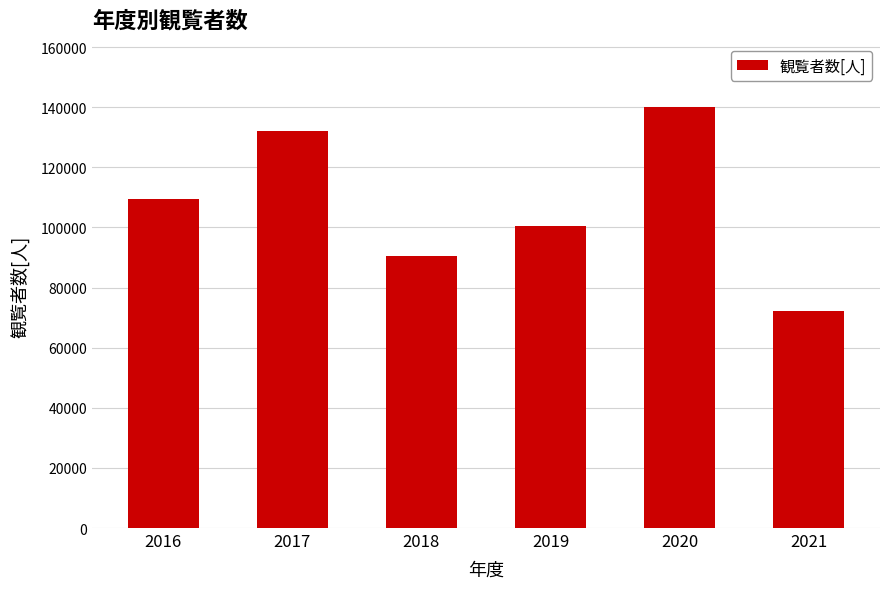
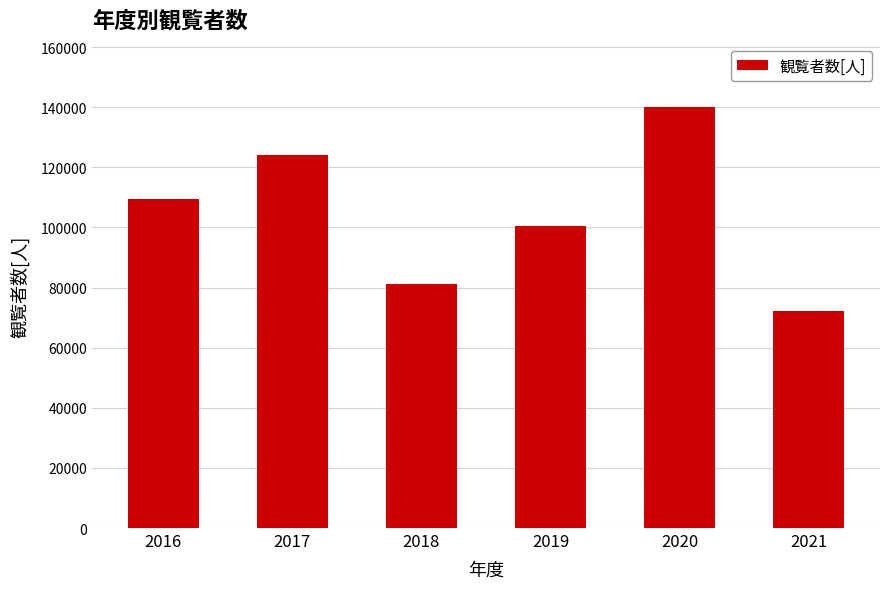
  {
    "2016": 109000,
-   "2017": 132000,
-   "2018": 90000,
+   "2017": 124000,
+   "2018": 81000,
    "2019": 101000,
    "2020": 140000,
    "2021": 72000
  }
